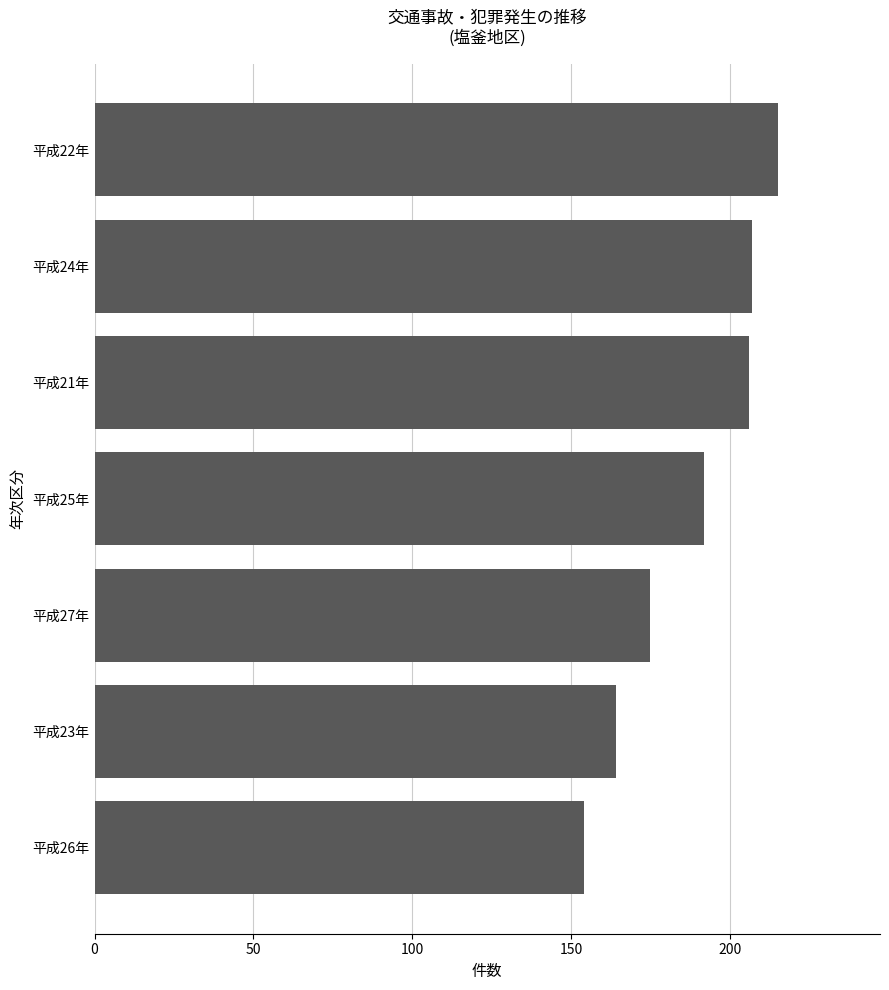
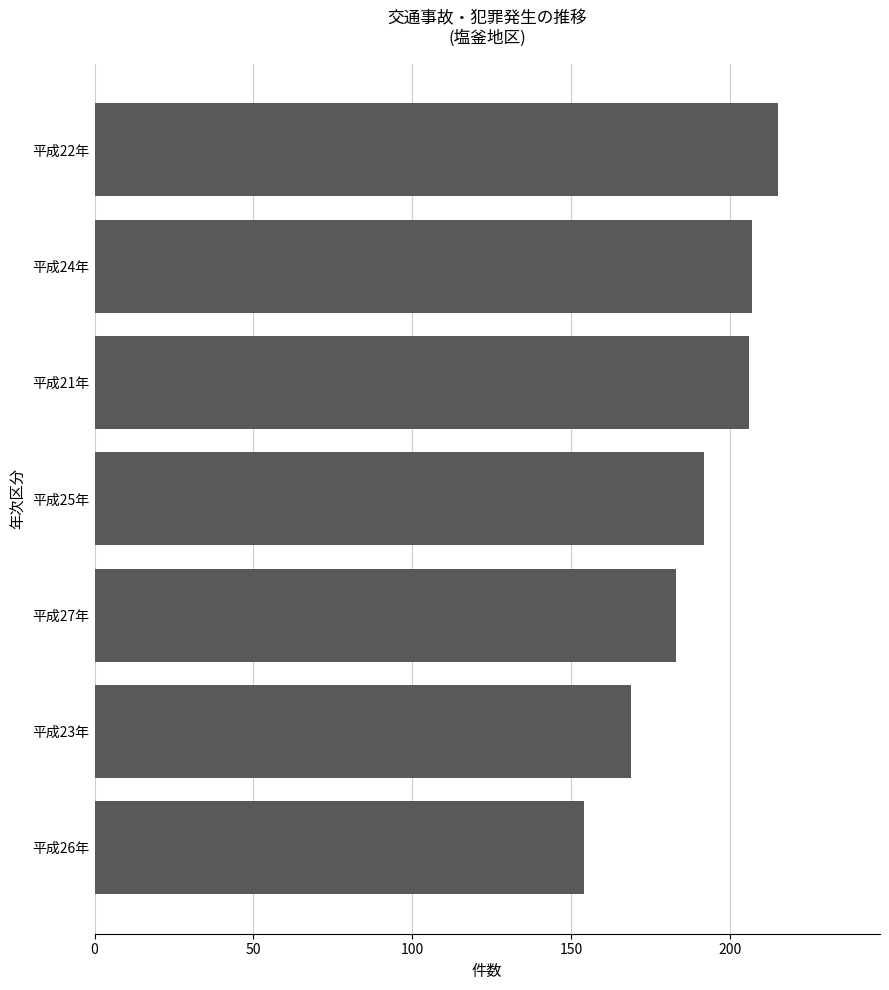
  {
    "平成22年": 215,
    "平成24年": 207,
    "平成21年": 206,
    "平成25年": 192,
-   "平成27年": 175,
-   "平成23年": 164,
+   "平成27年": 183,
+   "平成23年": 169,
    "平成26年": 154
  }
